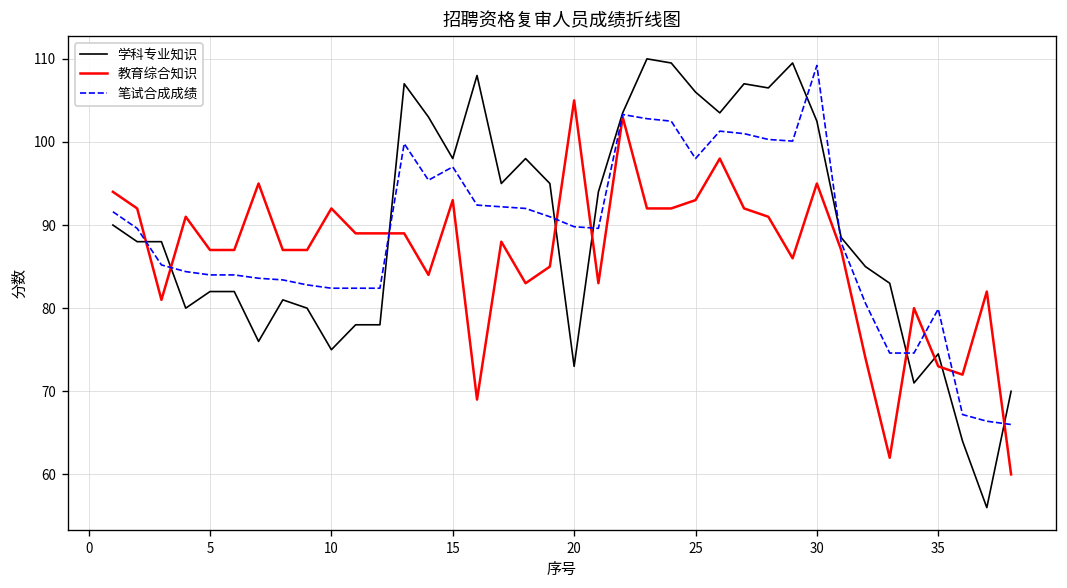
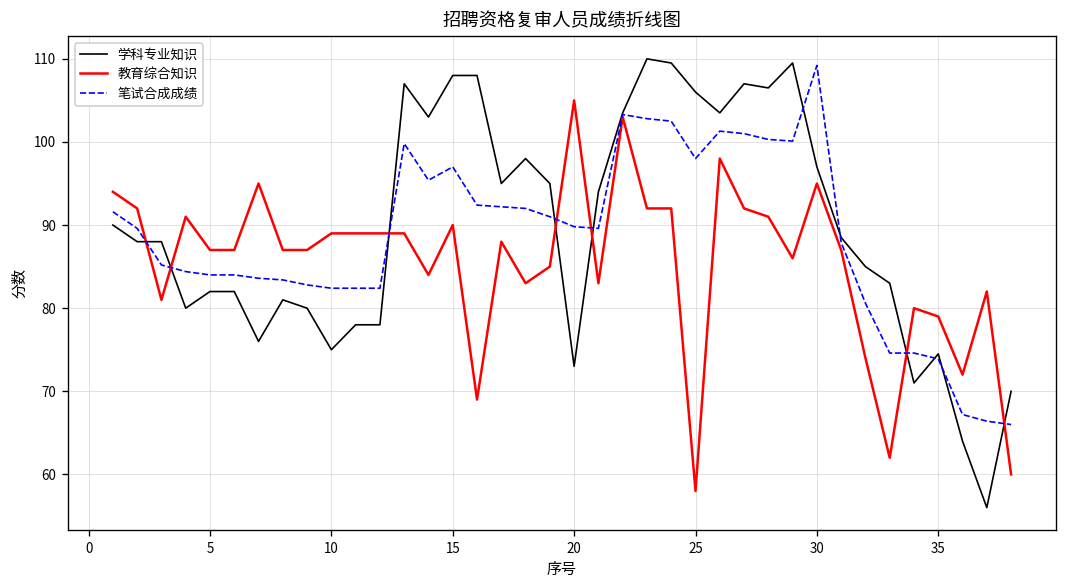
  {
    "学科专业知识": {
      "5": 82,
      "10": 75,
-     "15": 98,
+     "15": 108,
      "20": 73,
      "25": 106,
-     "30": 103,
+     "30": 97,
      "35": 75
    },
    "教育综合知识": {
      "5": 87,
-     "10": 92,
-     "15": 93,
+     "10": 89,
+     "15": 90,
      "20": 105,
-     "25": 93,
+     "25": 58,
      "30": 95,
-     "35": 73
+     "35": 79
    },
    "笔试合成成绩": {
      "5": 84,
      "10": 82,
      "15": 97,
      "20": 90,
      "25": 98,
      "30": 109,
-     "35": 80
+     "35": 74
    }
  }
